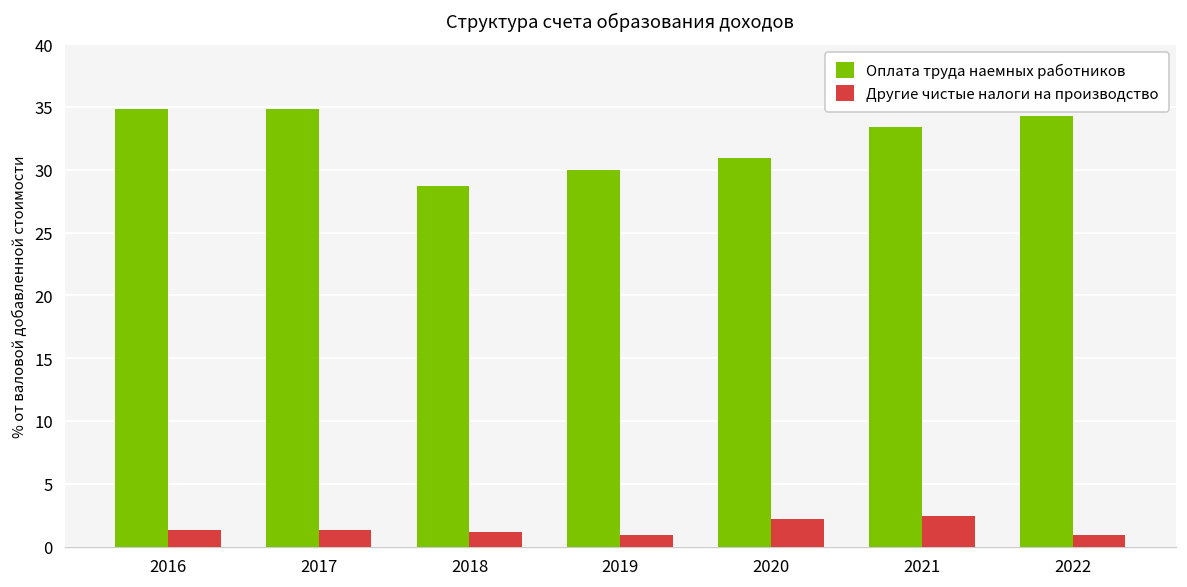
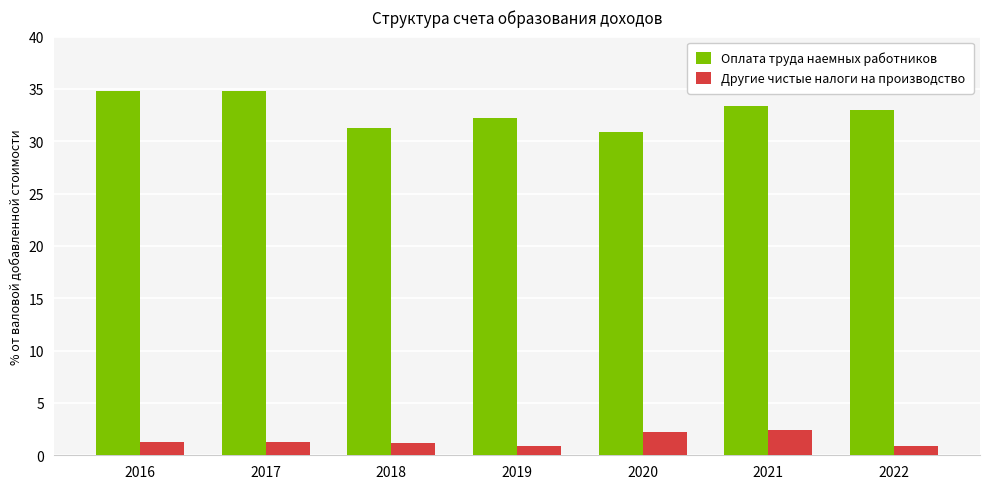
  {
    "Оплата труда наемных работников": {
      "2016": 34.8,
      "2017": 34.8,
-     "2018": 28.7,
-     "2019": 30.0,
+     "2018": 31.3,
+     "2019": 32.2,
      "2020": 30.9,
      "2021": 33.4,
-     "2022": 34.3
+     "2022": 33.0
    },
    "Другие чистые налоги на производство": {
      "2016": 1.3,
      "2017": 1.3,
      "2018": 1.2,
      "2019": 0.9,
      "2020": 2.2,
      "2021": 2.4,
      "2022": 0.9
    }
  }
